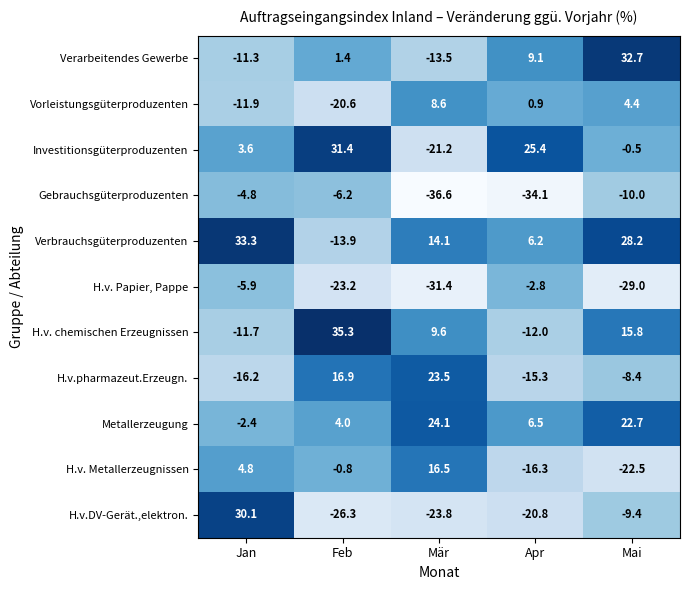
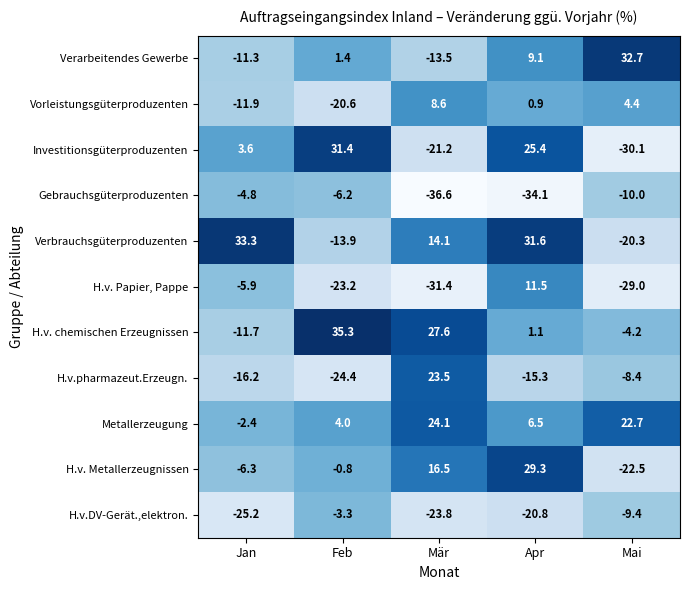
  {
    "Verarbeitendes Gewerbe": {
      "Jan": -11.3,
      "Feb": 1.4,
      "Mär": -13.5,
      "Apr": 9.1,
      "Mai": 32.7
    },
    "Vorleistungsgüterproduzenten": {
      "Jan": -11.9,
      "Feb": -20.6,
      "Mär": 8.6,
      "Apr": 0.9,
      "Mai": 4.4
    },
    "Investitionsgüterproduzenten": {
      "Jan": 3.6,
      "Feb": 31.4,
      "Mär": -21.2,
      "Apr": 25.4,
-     "Mai": -0.5
+     "Mai": -30.1
    },
    "Gebrauchsgüterproduzenten": {
      "Jan": -4.8,
      "Feb": -6.2,
      "Mär": -36.6,
      "Apr": -34.1,
      "Mai": -10.0
    },
    "Verbrauchsgüterproduzenten": {
      "Jan": 33.3,
      "Feb": -13.9,
      "Mär": 14.1,
-     "Apr": 6.2,
-     "Mai": 28.2
+     "Apr": 31.6,
+     "Mai": -20.3
    },
    "H.v. Papier, Pappe": {
      "Jan": -5.9,
      "Feb": -23.2,
      "Mär": -31.4,
-     "Apr": -2.8,
+     "Apr": 11.5,
      "Mai": -29.0
    },
    "H.v. chemischen Erzeugnissen": {
      "Jan": -11.7,
      "Feb": 35.3,
-     "Mär": 9.6,
-     "Apr": -12.0,
-     "Mai": 15.8
+     "Mär": 27.6,
+     "Apr": 1.1,
+     "Mai": -4.2
    },
    "H.v.pharmazeut.Erzeugn.": {
      "Jan": -16.2,
-     "Feb": 16.9,
+     "Feb": -24.4,
      "Mär": 23.5,
      "Apr": -15.3,
      "Mai": -8.4
    },
    "Metallerzeugung": {
      "Jan": -2.4,
      "Feb": 4.0,
      "Mär": 24.1,
      "Apr": 6.5,
      "Mai": 22.7
    },
    "H.v. Metallerzeugnissen": {
-     "Jan": 4.8,
+     "Jan": -6.3,
      "Feb": -0.8,
      "Mär": 16.5,
-     "Apr": -16.3,
+     "Apr": 29.3,
      "Mai": -22.5
    },
    "H.v.DV-Gerät.,elektron.": {
-     "Jan": 30.1,
-     "Feb": -26.3,
+     "Jan": -25.2,
+     "Feb": -3.3,
      "Mär": -23.8,
      "Apr": -20.8,
      "Mai": -9.4
    }
  }
